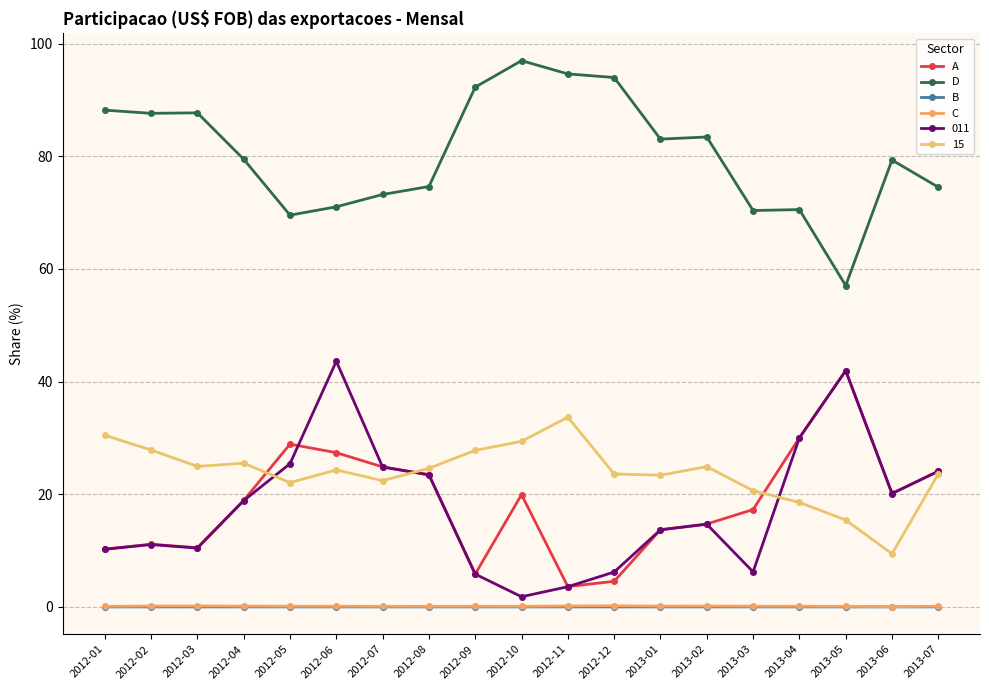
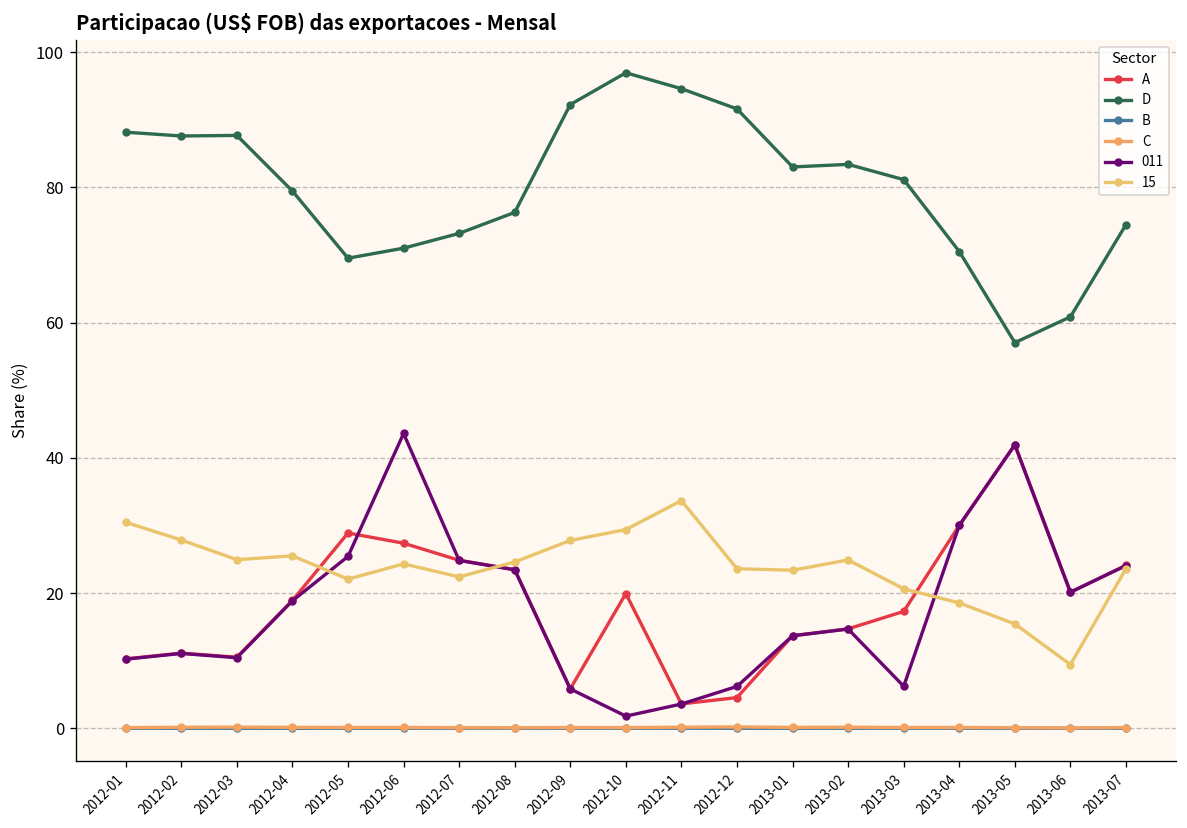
  {
    "A": {
      "2012-05": 29,
      "2012-06": 27,
      "2012-10": 20,
      "2012-12": 5,
      "2013-03": 17
    },
    "D": {
      "2012-01": 88,
      "2012-02": 88,
      "2012-03": 88,
      "2012-04": 79,
      "2012-05": 70,
      "2012-06": 71,
      "2012-07": 73,
-     "2012-08": 75,
+     "2012-08": 76,
      "2012-09": 92,
      "2012-10": 97,
      "2012-11": 95,
-     "2012-12": 94,
+     "2012-12": 92,
      "2013-01": 83,
      "2013-02": 83,
-     "2013-03": 70,
+     "2013-03": 81,
      "2013-04": 71,
      "2013-05": 57,
-     "2013-06": 79,
+     "2013-06": 61,
      "2013-07": 75
    },
    "011": {
      "2012-05": 25,
      "2012-06": 44,
      "2012-10": 2,
      "2012-12": 6,
      "2013-03": 6
    }
  }
